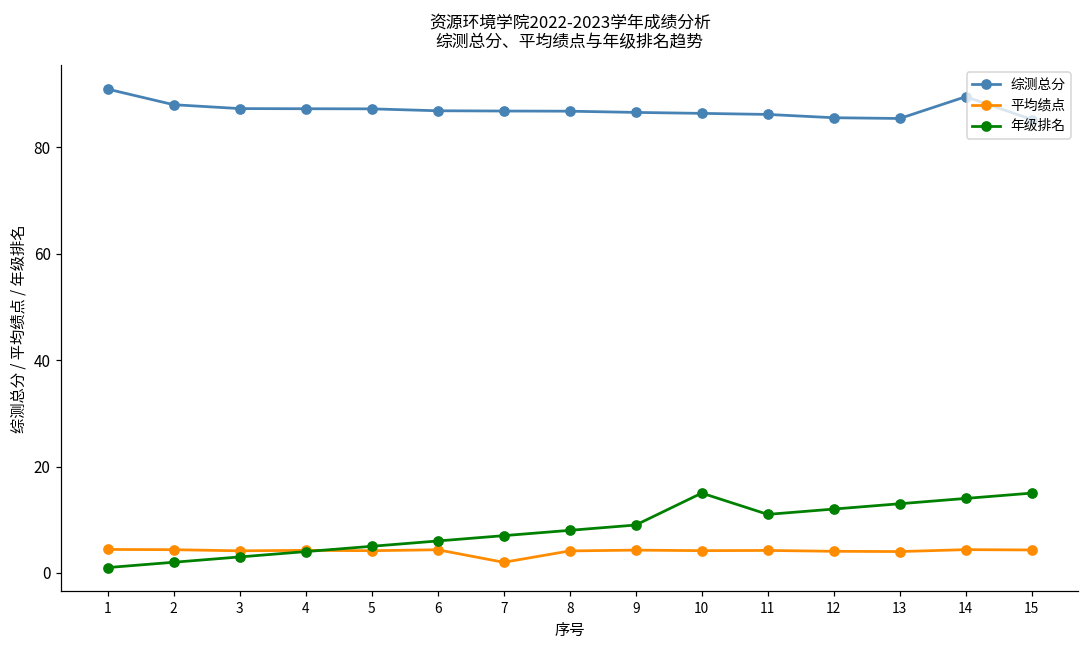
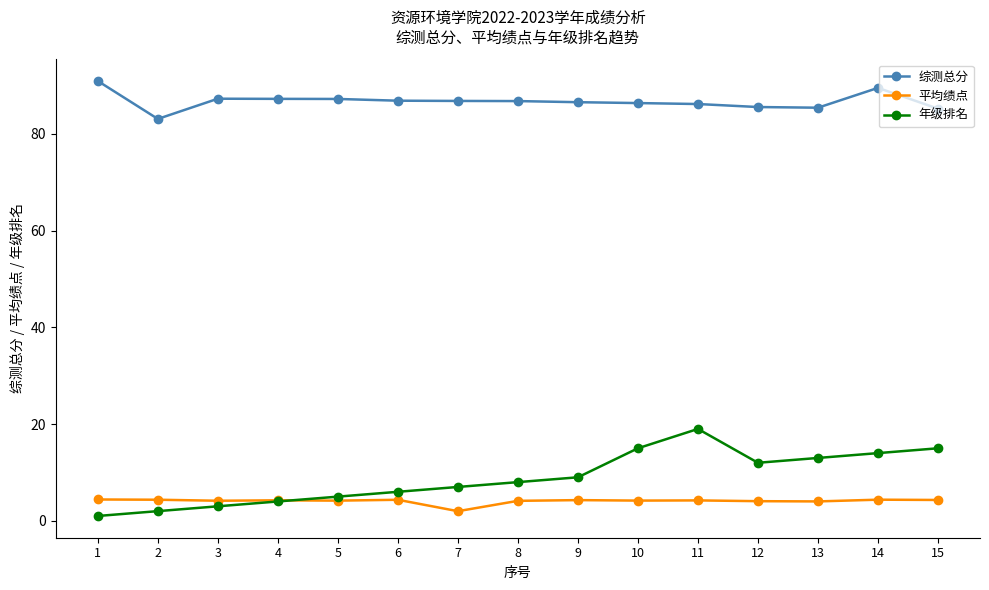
  {
    "综测总分": {
      "1": 91,
-     "2": 88,
+     "2": 83,
      "3": 87,
      "4": 87,
      "5": 87,
      "6": 87,
      "7": 87,
      "8": 87,
      "9": 87,
      "10": 86,
      "11": 86,
      "12": 86,
      "13": 85,
      "14": 90
    },
    "平均绩点": {
      "1": 4,
      "2": 4,
      "3": 4,
      "5": 4,
      "6": 4,
      "7": 2,
      "8": 4,
      "9": 4,
      "10": 4,
      "11": 4,
      "12": 4,
      "13": 4,
      "14": 4,
      "15": 4
    },
    "年级排名": {
      "1": 1,
      "2": 2,
      "3": 3,
      "5": 5,
      "6": 6,
      "7": 7,
      "8": 8,
      "9": 9,
      "10": 15,
-     "11": 11,
+     "11": 19,
      "12": 12,
      "13": 13,
      "14": 14,
      "15": 15
    }
  }
